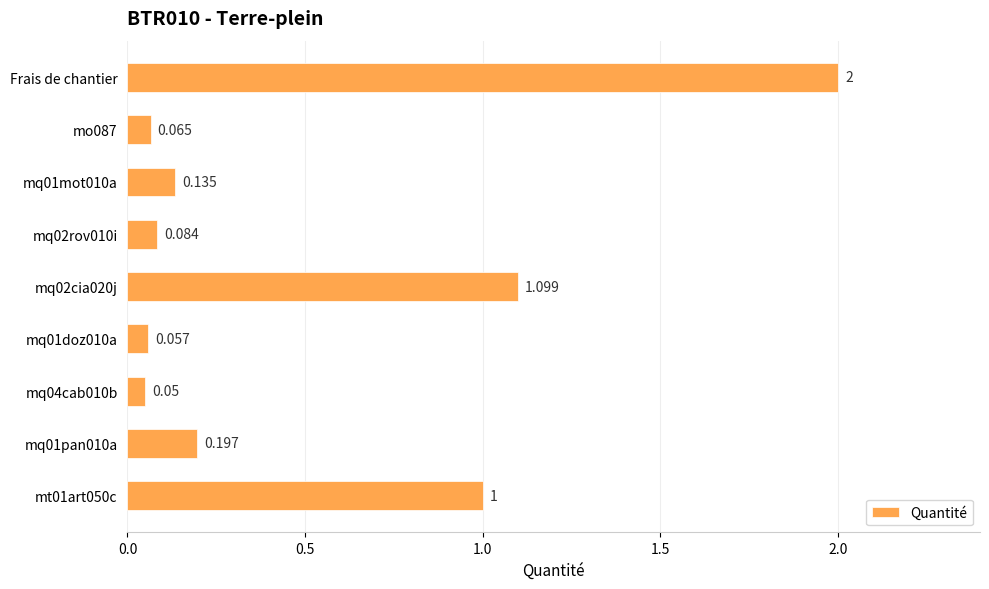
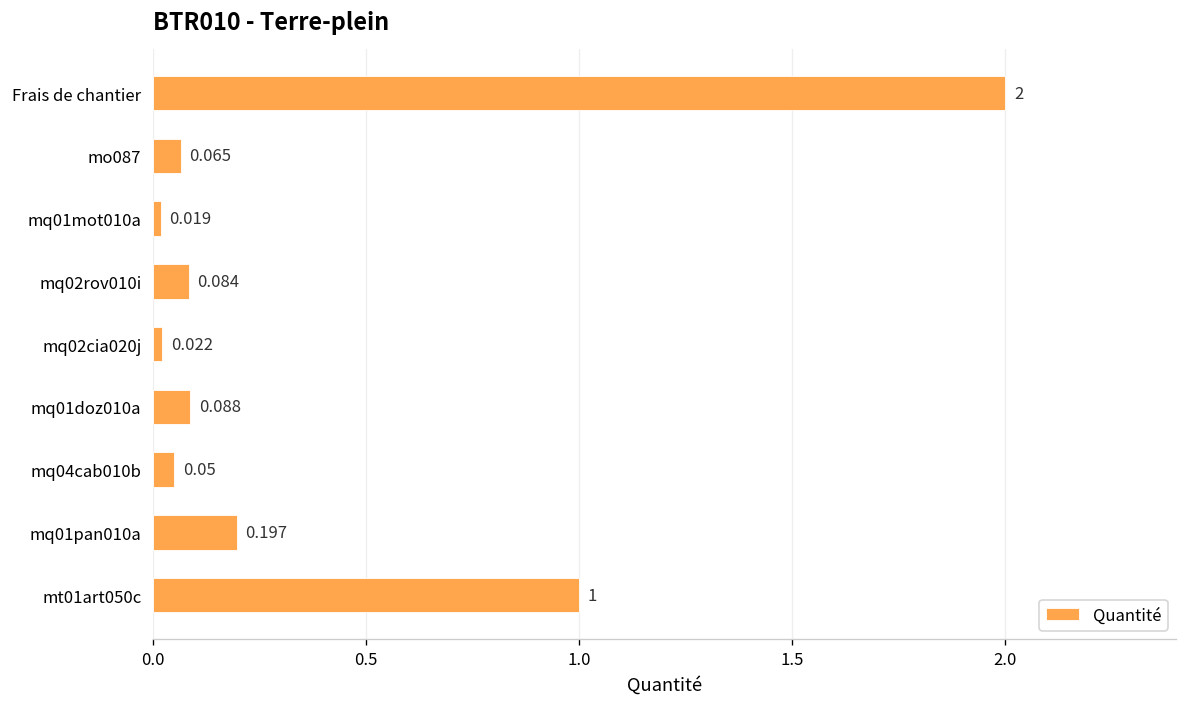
  {
    "Frais de chantier": 2,
    "mo087": 0.065,
-   "mq01mot010a": 0.135,
+   "mq01mot010a": 0.019,
    "mq02rov010i": 0.084,
-   "mq02cia020j": 1.099,
-   "mq01doz010a": 0.057,
+   "mq02cia020j": 0.022,
+   "mq01doz010a": 0.088,
    "mq04cab010b": 0.05,
    "mq01pan010a": 0.197,
    "mt01art050c": 1
  }
